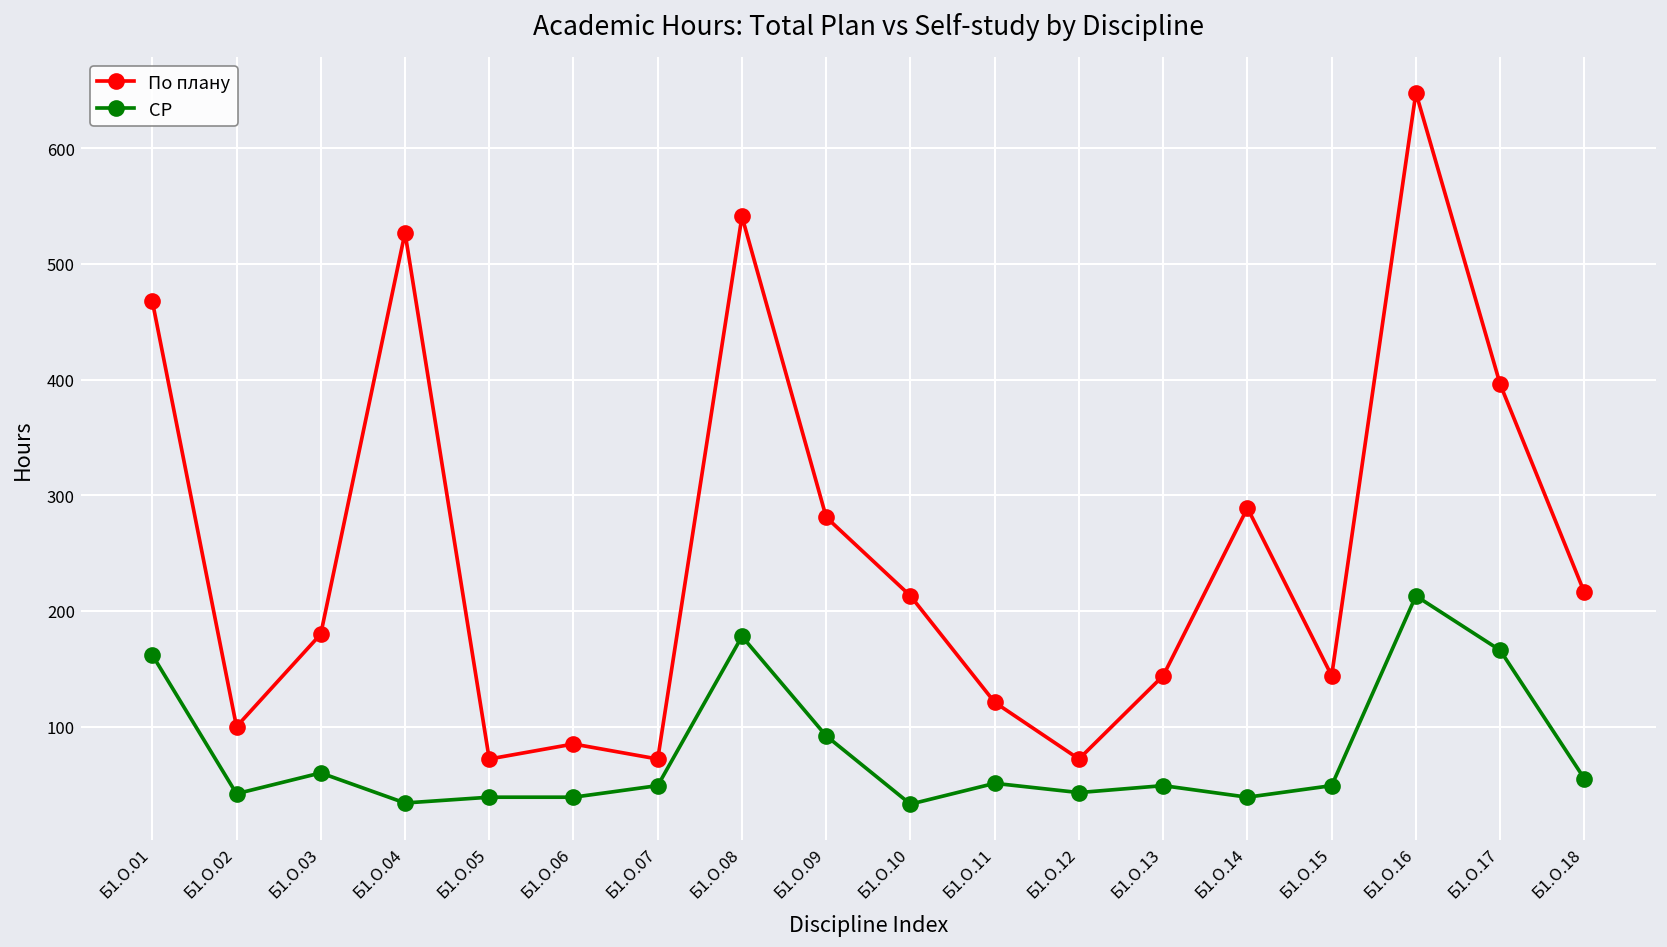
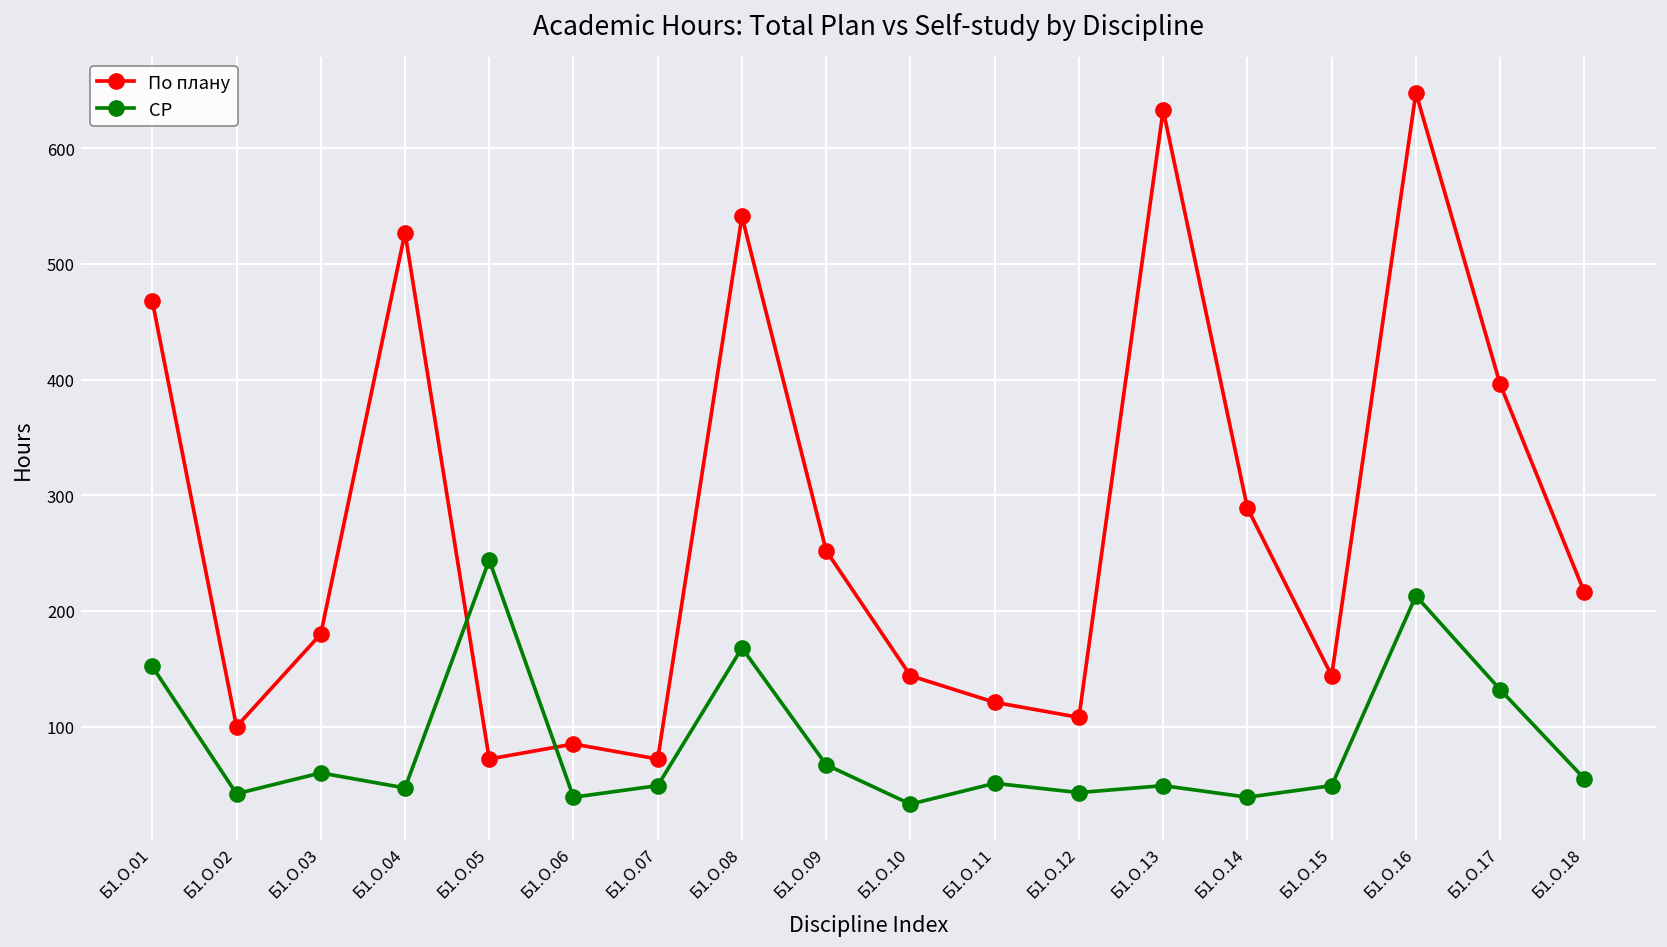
  {
    "По плану": {
      "Б1.О.01": 470,
      "Б1.О.02": 100,
      "Б1.О.03": 180,
      "Б1.О.04": 530,
      "Б1.О.05": 70,
      "Б1.О.06": 90,
      "Б1.О.07": 70,
      "Б1.О.08": 540,
-     "Б1.О.09": 280,
-     "Б1.О.10": 210,
+     "Б1.О.09": 250,
+     "Б1.О.10": 140,
      "Б1.О.11": 120,
-     "Б1.О.12": 70,
-     "Б1.О.13": 140,
+     "Б1.О.12": 110,
+     "Б1.О.13": 630,
      "Б1.О.14": 290,
      "Б1.О.15": 140,
      "Б1.О.16": 650,
      "Б1.О.17": 400,
      "Б1.О.18": 220
    },
    "СР": {
-     "Б1.О.01": 160,
+     "Б1.О.01": 150,
      "Б1.О.02": 40,
      "Б1.О.03": 60,
-     "Б1.О.04": 30,
-     "Б1.О.05": 40,
+     "Б1.О.04": 50,
+     "Б1.О.05": 240,
      "Б1.О.06": 40,
      "Б1.О.07": 50,
-     "Б1.О.08": 180,
-     "Б1.О.09": 90,
+     "Б1.О.08": 170,
+     "Б1.О.09": 70,
      "Б1.О.10": 30,
      "Б1.О.11": 50,
      "Б1.О.12": 40,
      "Б1.О.13": 50,
      "Б1.О.14": 40,
      "Б1.О.15": 50,
      "Б1.О.16": 210,
-     "Б1.О.17": 170,
+     "Б1.О.17": 130,
      "Б1.О.18": 60
    }
  }
